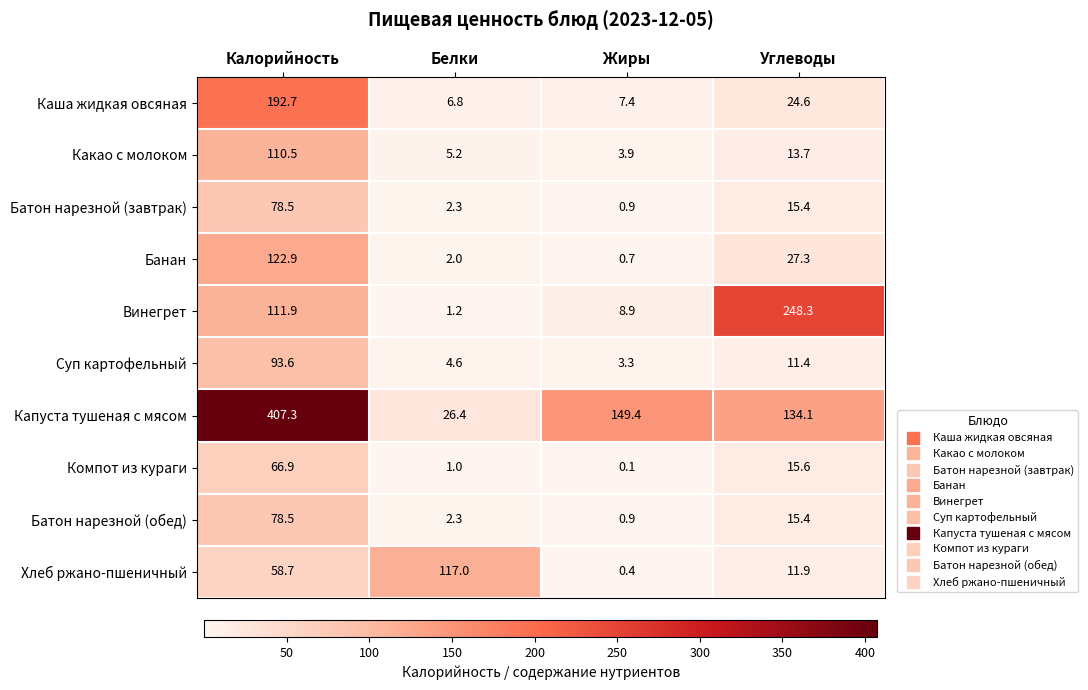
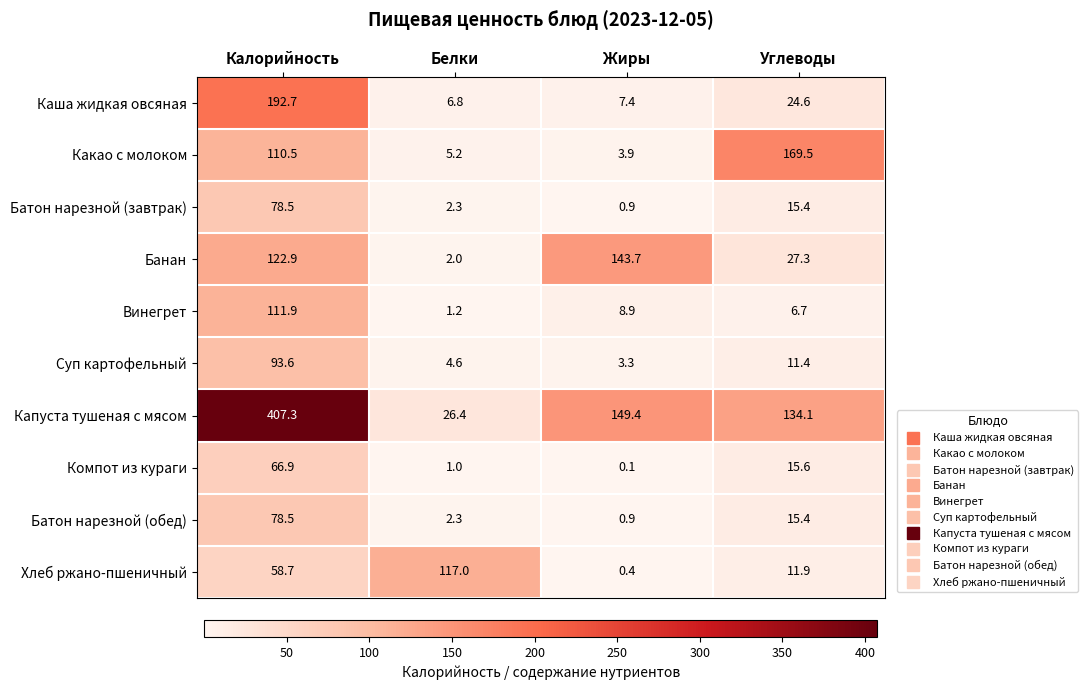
  {
    "Каша жидкая овсяная": {
      "Калорийность": 192.7,
      "Белки": 6.8,
      "Жиры": 7.4,
      "Углеводы": 24.6
    },
    "Какао с молоком": {
      "Калорийность": 110.5,
      "Белки": 5.2,
      "Жиры": 3.9,
-     "Углеводы": 13.7
+     "Углеводы": 169.5
    },
    "Батон нарезной (завтрак)": {
      "Калорийность": 78.5,
      "Белки": 2.3,
      "Жиры": 0.9,
      "Углеводы": 15.4
    },
    "Банан": {
      "Калорийность": 122.9,
      "Белки": 2.0,
-     "Жиры": 0.7,
+     "Жиры": 143.7,
      "Углеводы": 27.3
    },
    "Винегрет": {
      "Калорийность": 111.9,
      "Белки": 1.2,
      "Жиры": 8.9,
-     "Углеводы": 248.3
+     "Углеводы": 6.7
    },
    "Суп картофельный": {
      "Калорийность": 93.6,
      "Белки": 4.6,
      "Жиры": 3.3,
      "Углеводы": 11.4
    },
    "Капуста тушеная с мясом": {
      "Калорийность": 407.3,
      "Белки": 26.4,
      "Жиры": 149.4,
      "Углеводы": 134.1
    },
    "Компот из кураги": {
      "Калорийность": 66.9,
      "Белки": 1.0,
      "Жиры": 0.1,
      "Углеводы": 15.6
    },
    "Батон нарезной (обед)": {
      "Калорийность": 78.5,
      "Белки": 2.3,
      "Жиры": 0.9,
      "Углеводы": 15.4
    },
    "Хлеб ржано-пшеничный": {
      "Калорийность": 58.7,
      "Белки": 117.0,
      "Жиры": 0.4,
      "Углеводы": 11.9
    }
  }
